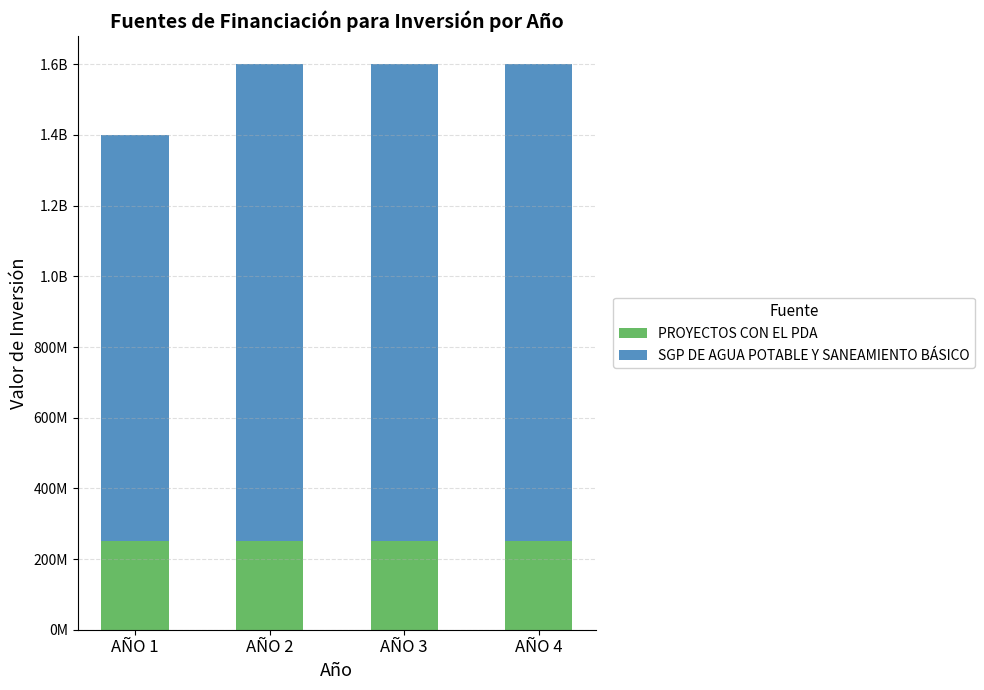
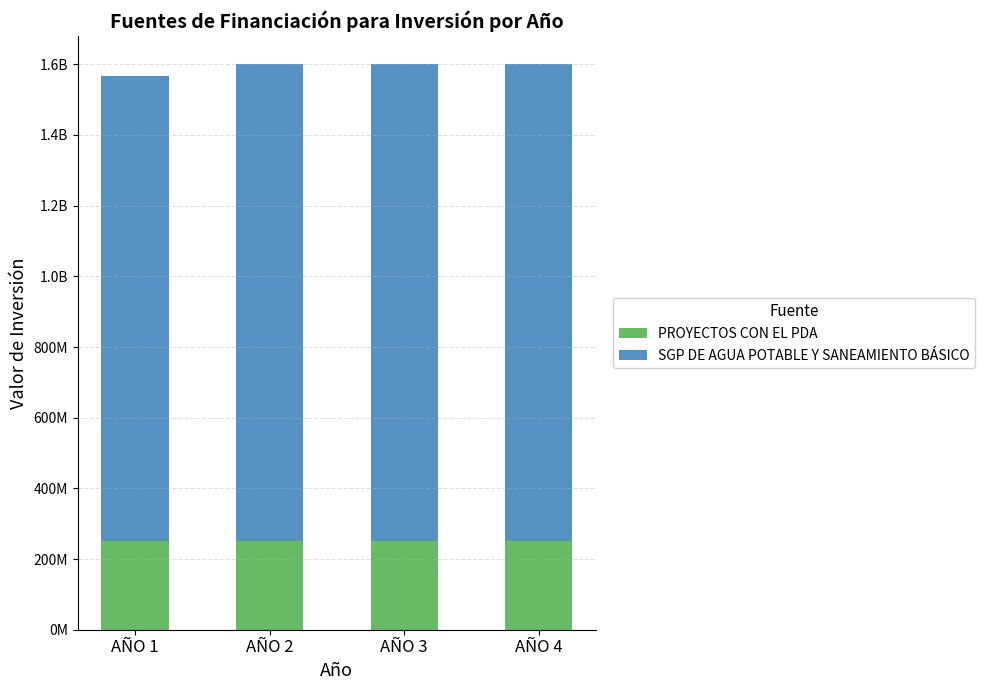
  {
    "PROYECTOS CON EL PDA": {
      "AÑO 1": 250000000,
      "AÑO 2": 250000000,
      "AÑO 3": 250000000,
      "AÑO 4": 250000000
    },
    "SGP DE AGUA POTABLE Y SANEAMIENTO BÁSICO": {
-     "AÑO 1": 1150000000,
+     "AÑO 1": 1320000000,
      "AÑO 2": 1350000000,
      "AÑO 3": 1350000000,
      "AÑO 4": 1350000000
    }
  }
